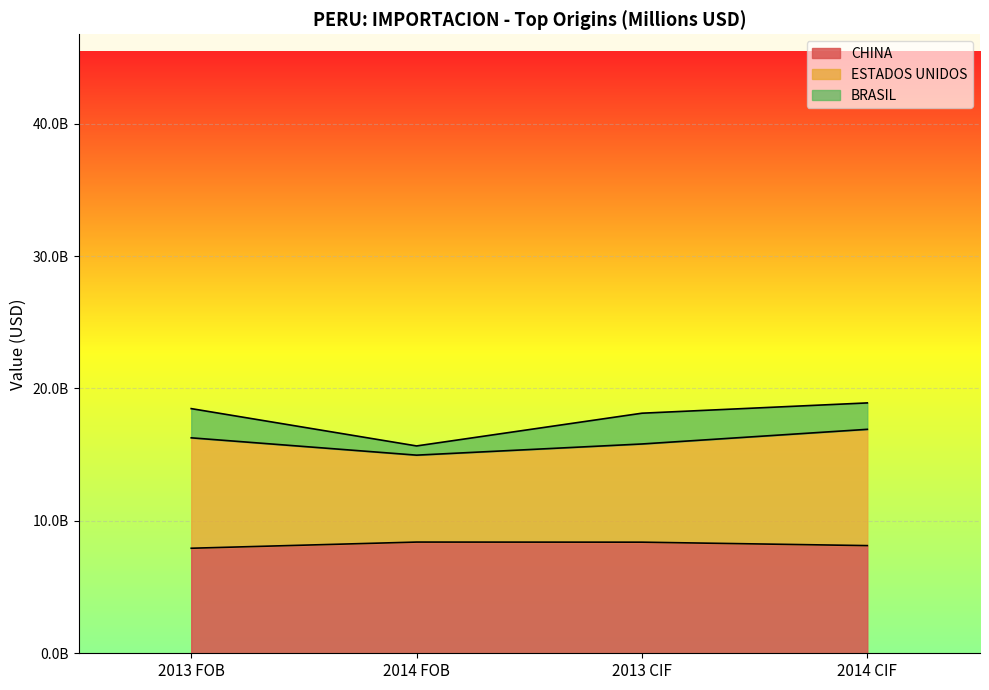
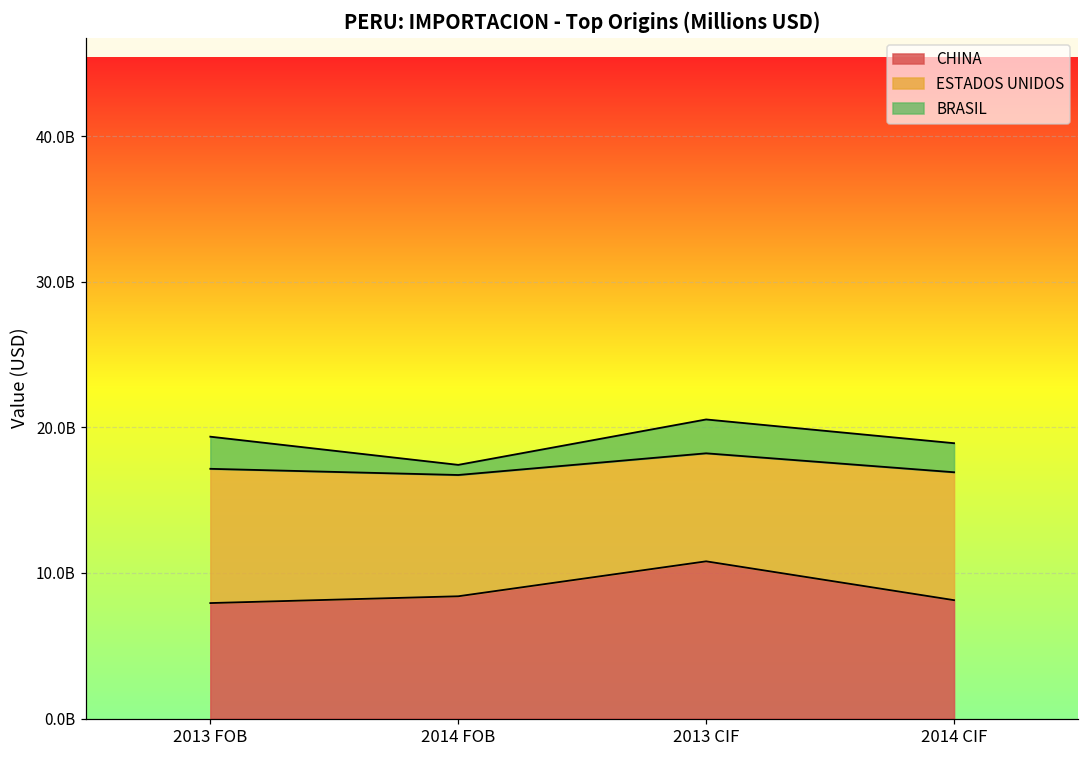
  {
    "CHINA": {
      "2013 FOB": 7900000000,
      "2014 FOB": 8400000000,
-     "2013 CIF": 8400000000,
+     "2013 CIF": 10800000000,
      "2014 CIF": 8100000000
    },
    "ESTADOS UNIDOS": {
-     "2013 FOB": 8300000000,
-     "2014 FOB": 6600000000,
+     "2013 FOB": 9200000000,
+     "2014 FOB": 8300000000,
      "2013 CIF": 7400000000,
      "2014 CIF": 8800000000
    },
    "BRASIL": {
      "2013 FOB": 2200000000,
      "2014 FOB": 700000000,
      "2013 CIF": 2300000000,
      "2014 CIF": 2000000000
    }
  }
